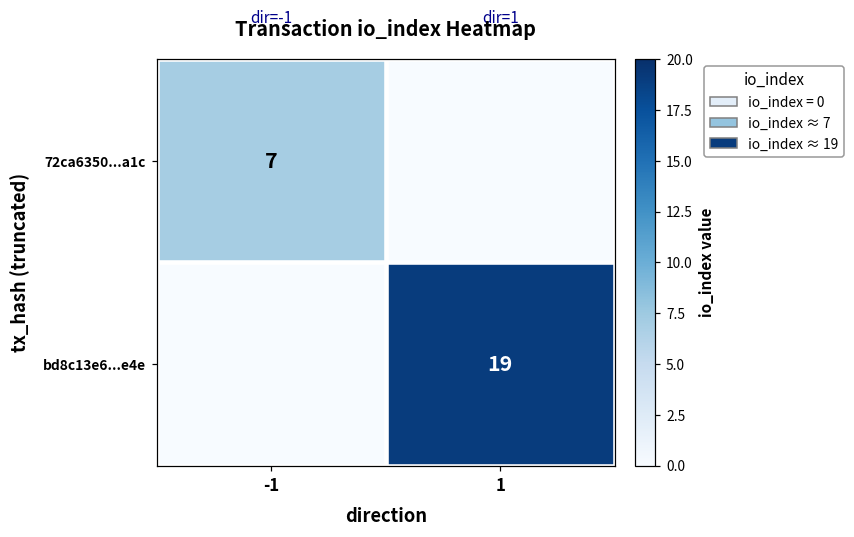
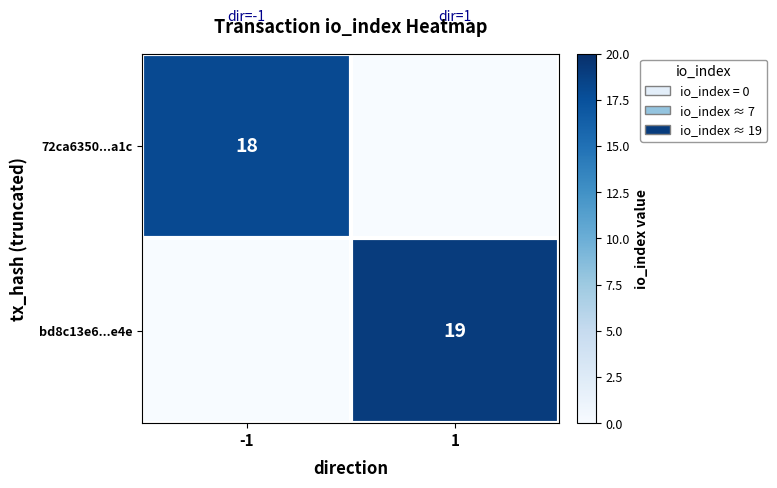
  {
    "72ca6350...a1c": {
-     "-1": 7
+     "-1": 18
    },
    "bd8c13e6...e4e": {
      "1": 19
    }
  }
